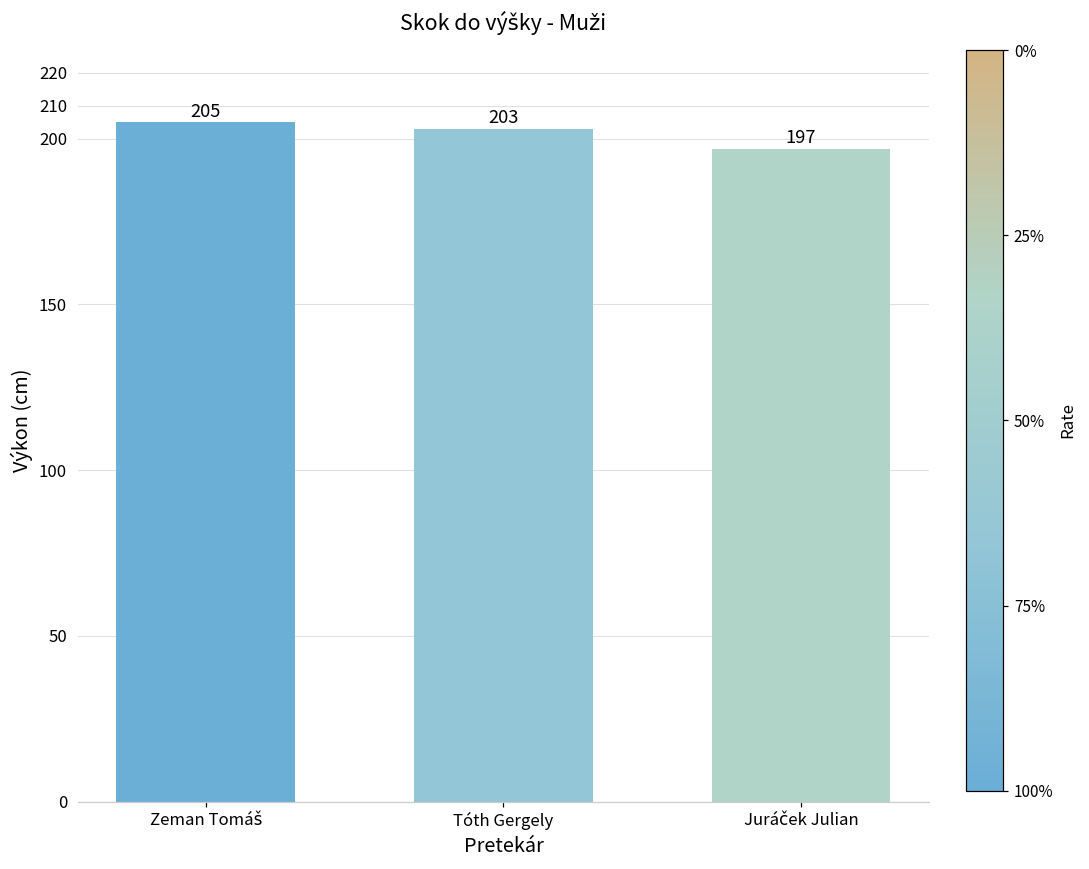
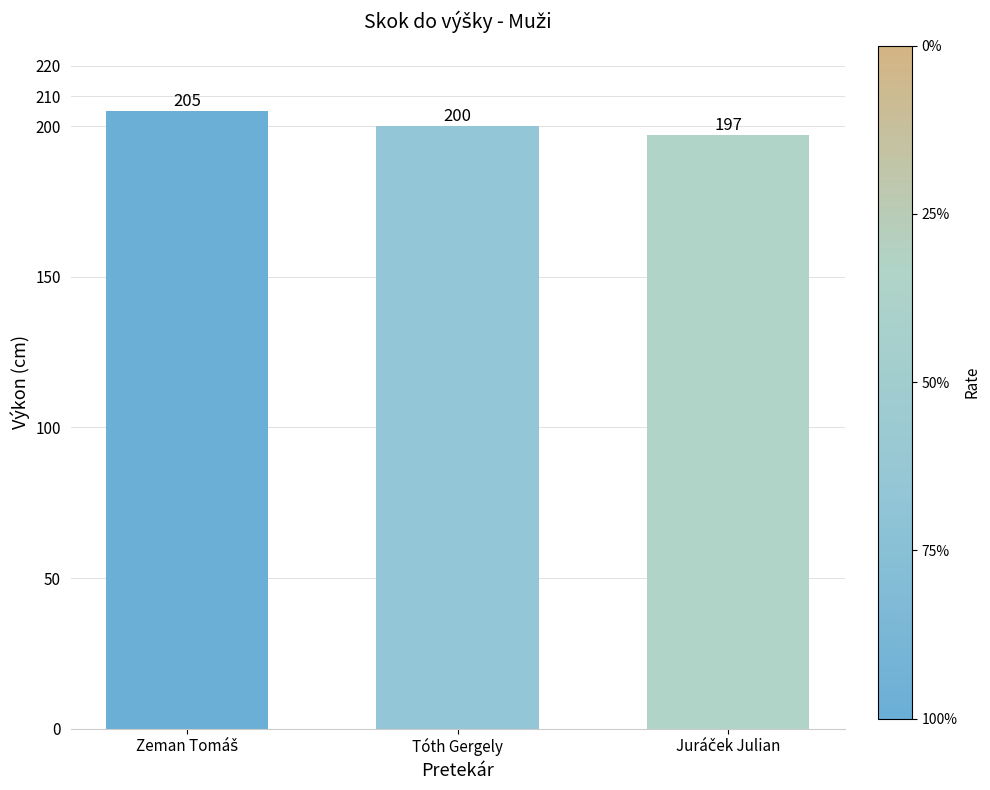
  {
    "Zeman Tomáš": 205,
-   "Tóth Gergely": 203,
+   "Tóth Gergely": 200,
    "Juráček Julian": 197
  }
